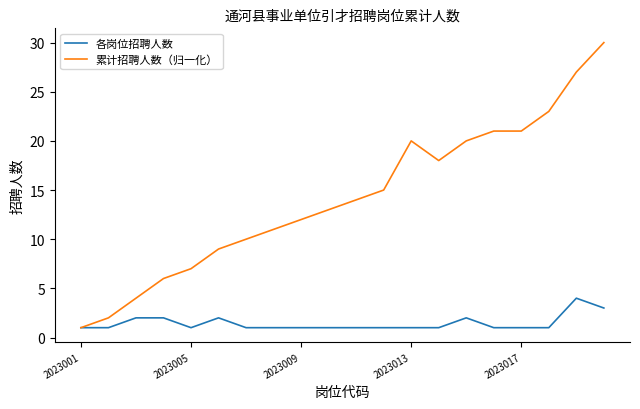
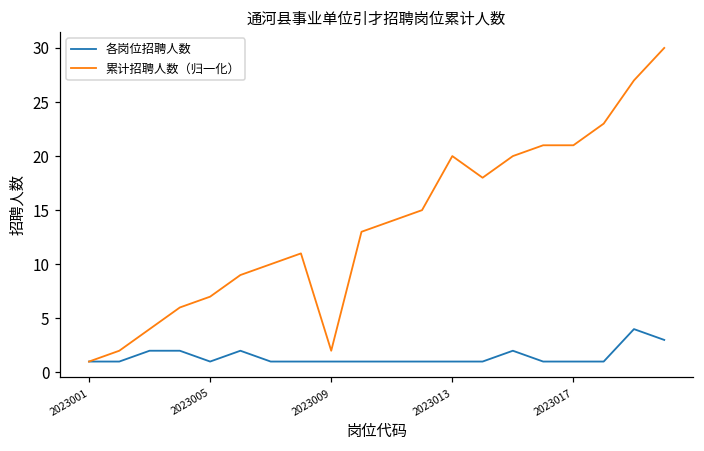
  {
    "各岗位招聘人数": {
      "2023005": 1,
      "2023009": 1,
      "2023013": 1,
      "2023017": 1
    },
    "累计招聘人数（归一化）": {
      "2023005": 7,
-     "2023009": 12,
+     "2023009": 2,
      "2023013": 20,
      "2023017": 21
    }
  }
